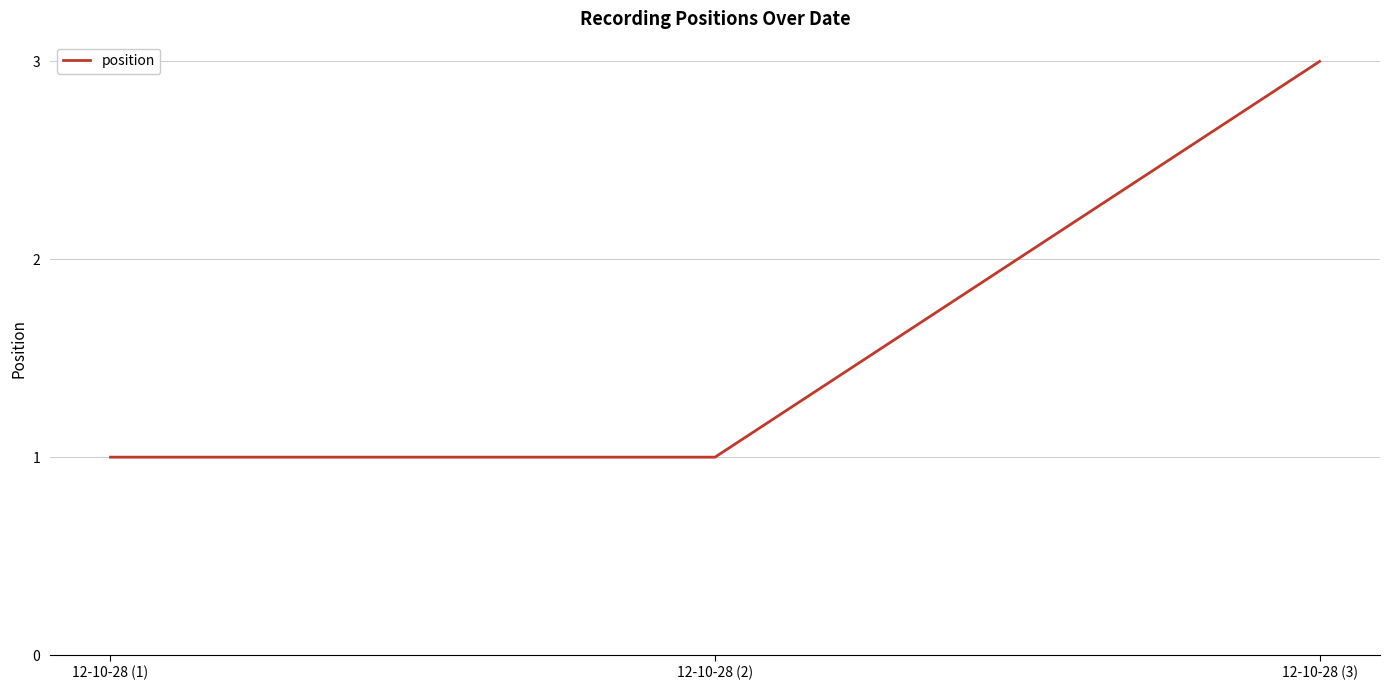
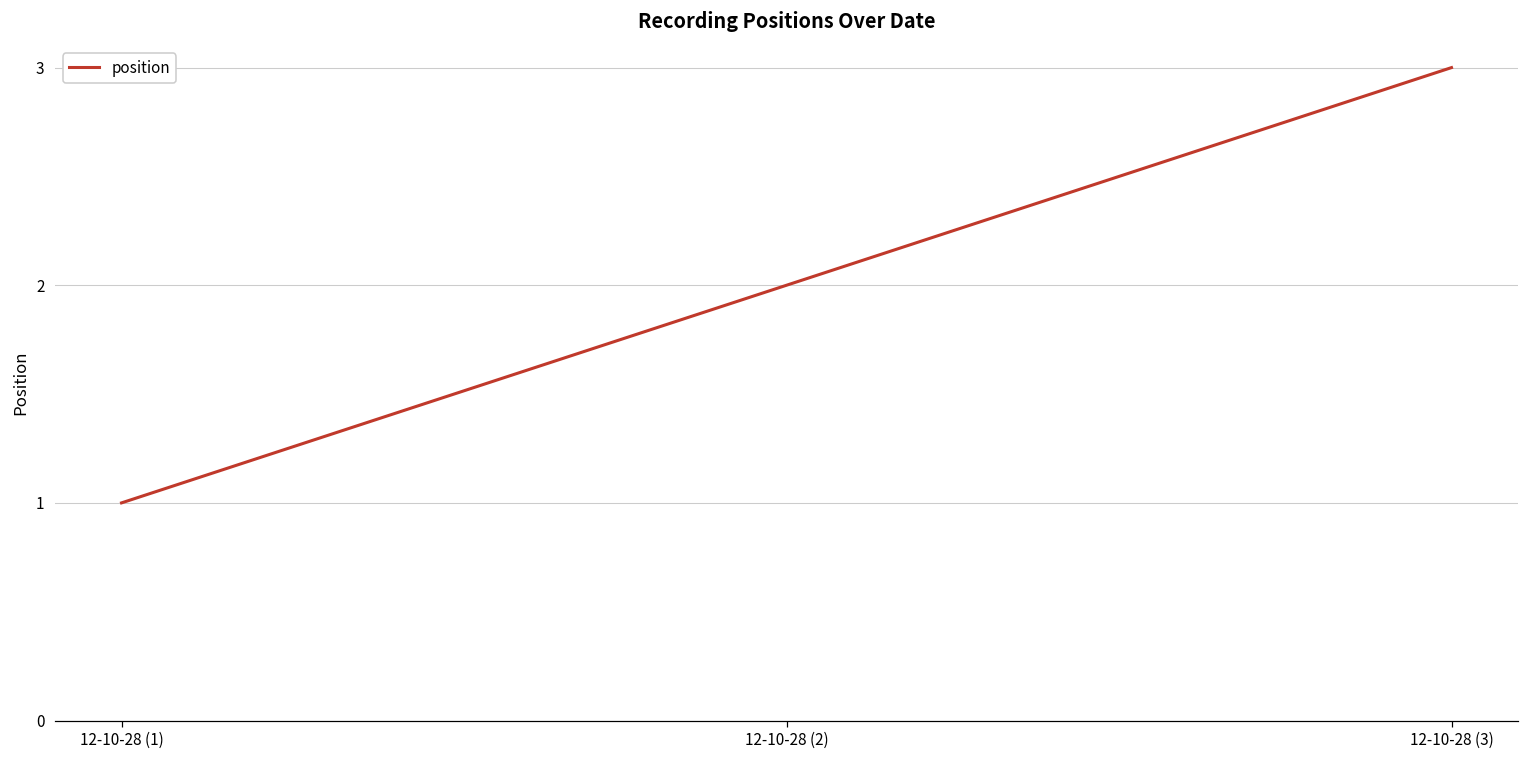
  {
    "12-10-28 (1)": 1,
-   "12-10-28 (2)": 1,
+   "12-10-28 (2)": 2,
    "12-10-28 (3)": 3
  }
